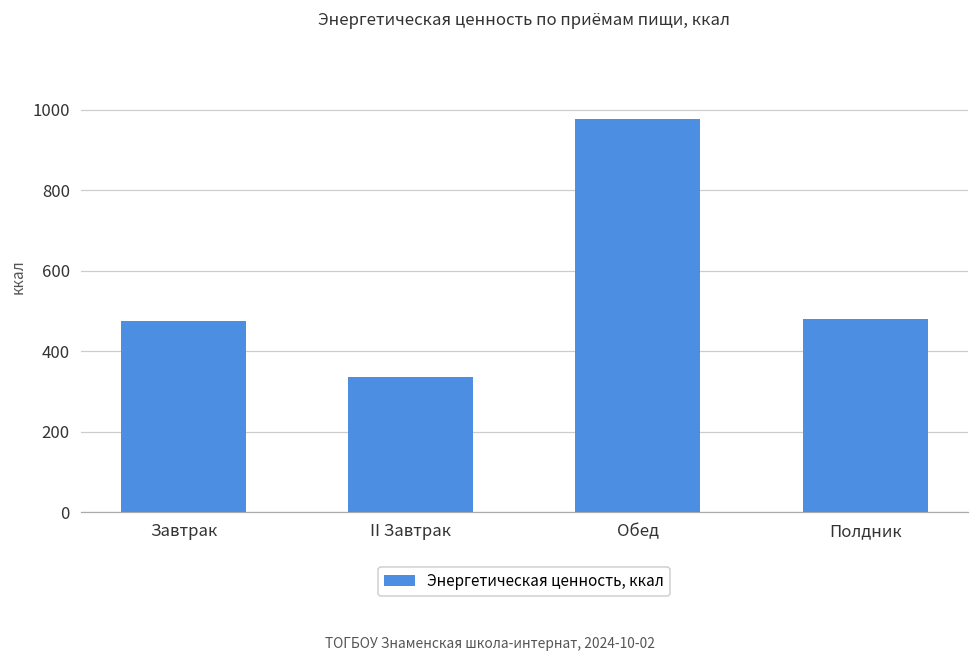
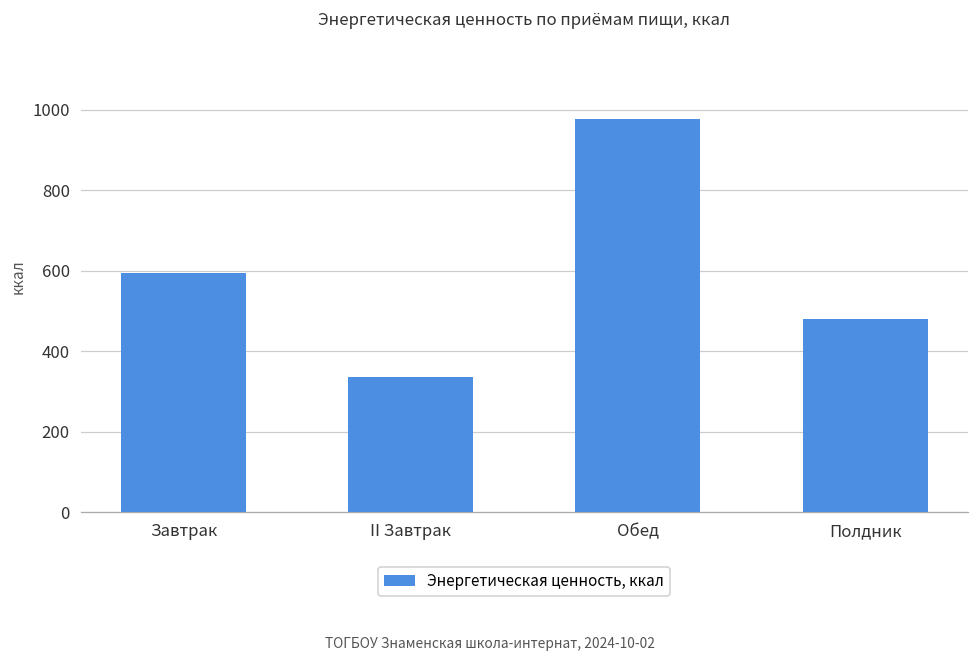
  {
-   "Завтрак": 480,
+   "Завтрак": 590,
    "II Завтрак": 340,
    "Обед": 980,
    "Полдник": 480
  }
